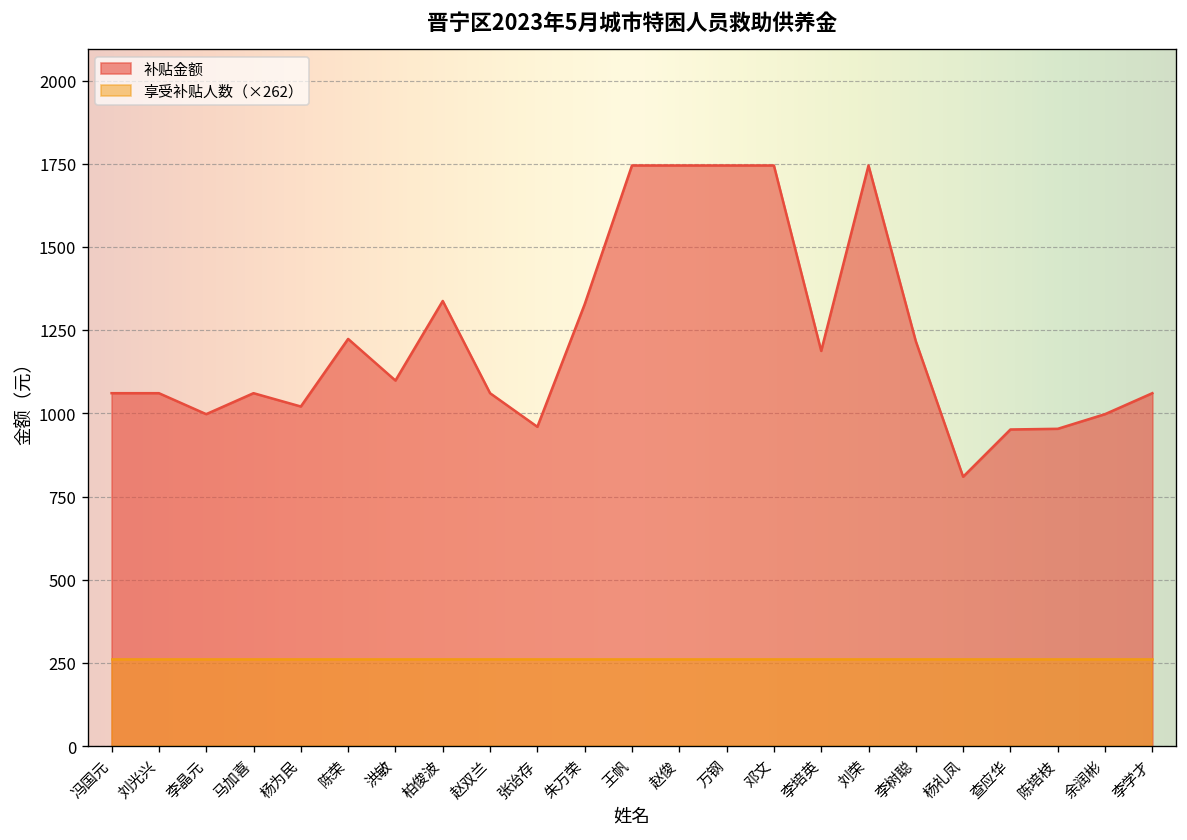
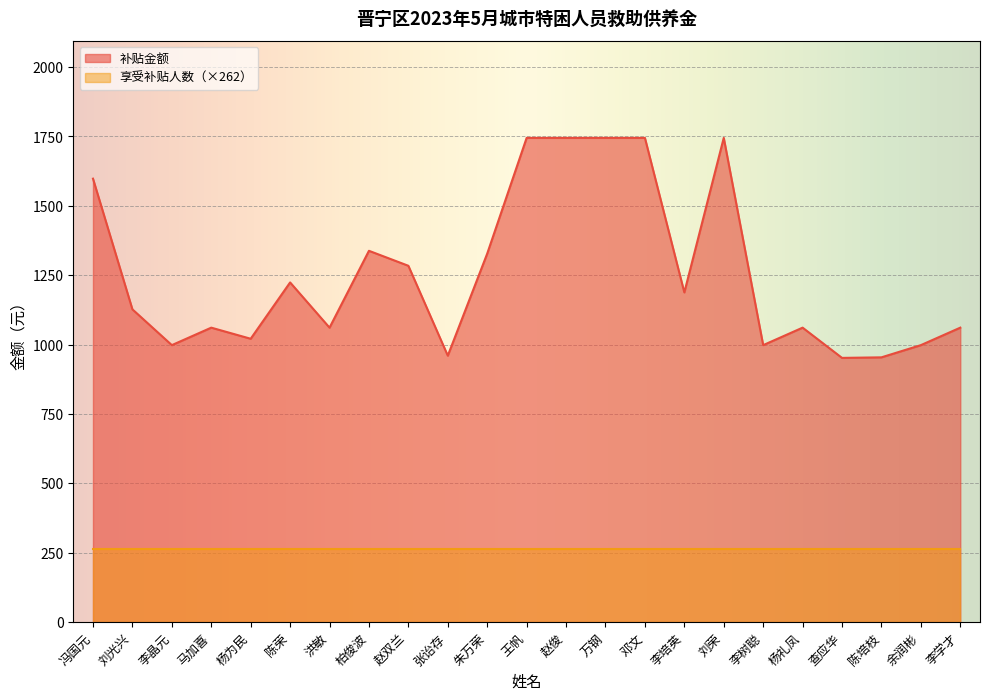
  {
    "补贴金额": {
-     "冯国元": 1060,
-     "刘光兴": 1060,
+     "冯国元": 1600,
+     "刘光兴": 1130,
      "李晶元": 1000,
      "马加喜": 1060,
      "杨为民": 1020,
      "陈荣": 1220,
-     "洪敏": 1100,
+     "洪敏": 1060,
      "柏俊波": 1340,
-     "赵双兰": 1060,
+     "赵双兰": 1280,
      "张诒存": 960,
      "朱万荣": 1330,
      "王帆": 1750,
      "赵俊": 1750,
      "万钢": 1750,
      "邓文": 1750,
      "李培英": 1190,
      "刘荣": 1750,
-     "李树聪": 1220,
-     "杨礼凤": 810,
+     "李树聪": 1000,
+     "杨礼凤": 1060,
      "查应华": 950,
      "陈培枝": 950,
      "余润彬": 1000,
      "李学才": 1060
    },
    "享受补贴人数（×262）": {
      "冯国元": 260,
      "刘光兴": 260,
      "李晶元": 260,
      "马加喜": 260,
      "杨为民": 260,
      "陈荣": 260,
      "洪敏": 260,
      "柏俊波": 260,
      "赵双兰": 260,
      "张诒存": 260,
      "朱万荣": 260,
      "王帆": 260,
      "赵俊": 260,
      "万钢": 260,
      "邓文": 260,
      "李培英": 260,
      "刘荣": 260,
      "李树聪": 260,
      "杨礼凤": 260,
      "查应华": 260,
      "陈培枝": 260,
      "余润彬": 260,
      "李学才": 260
    }
  }
